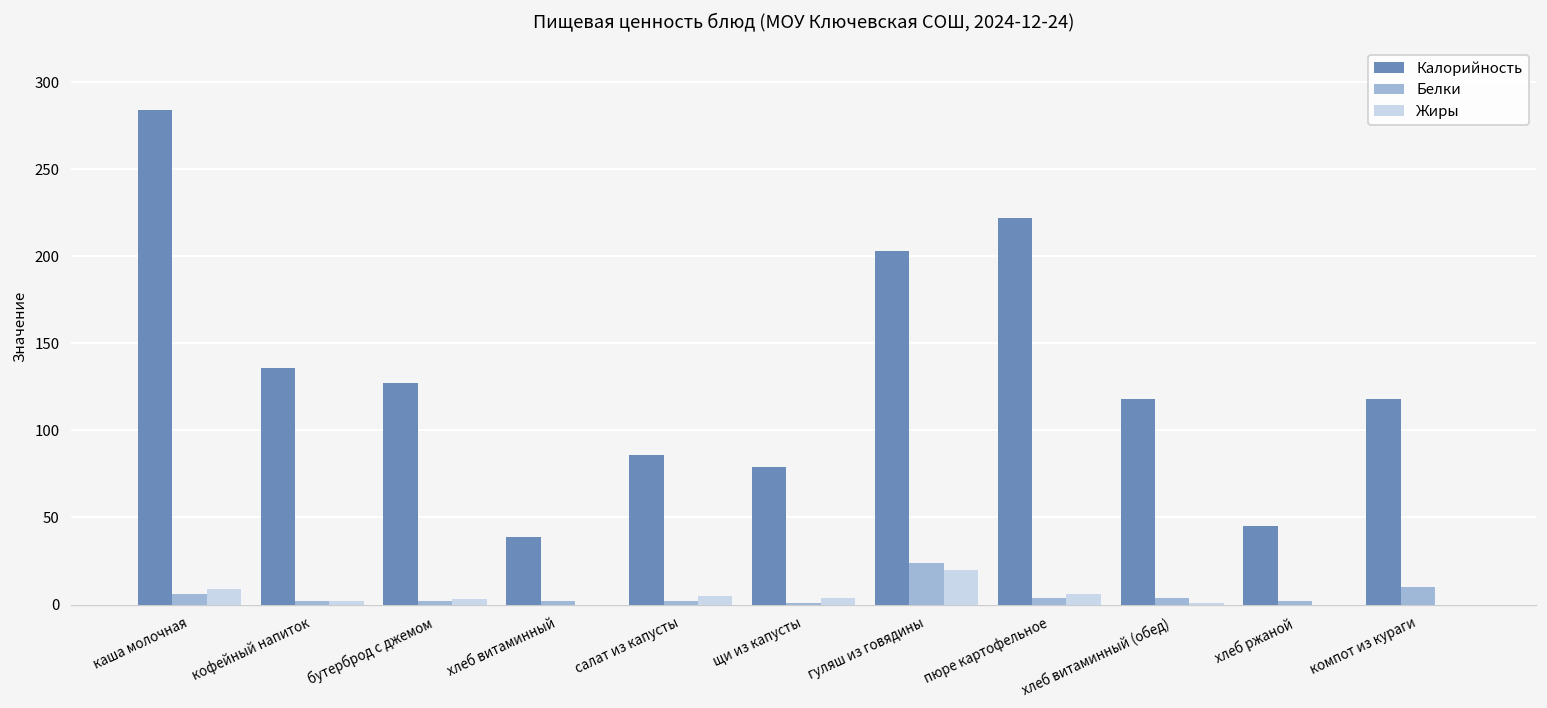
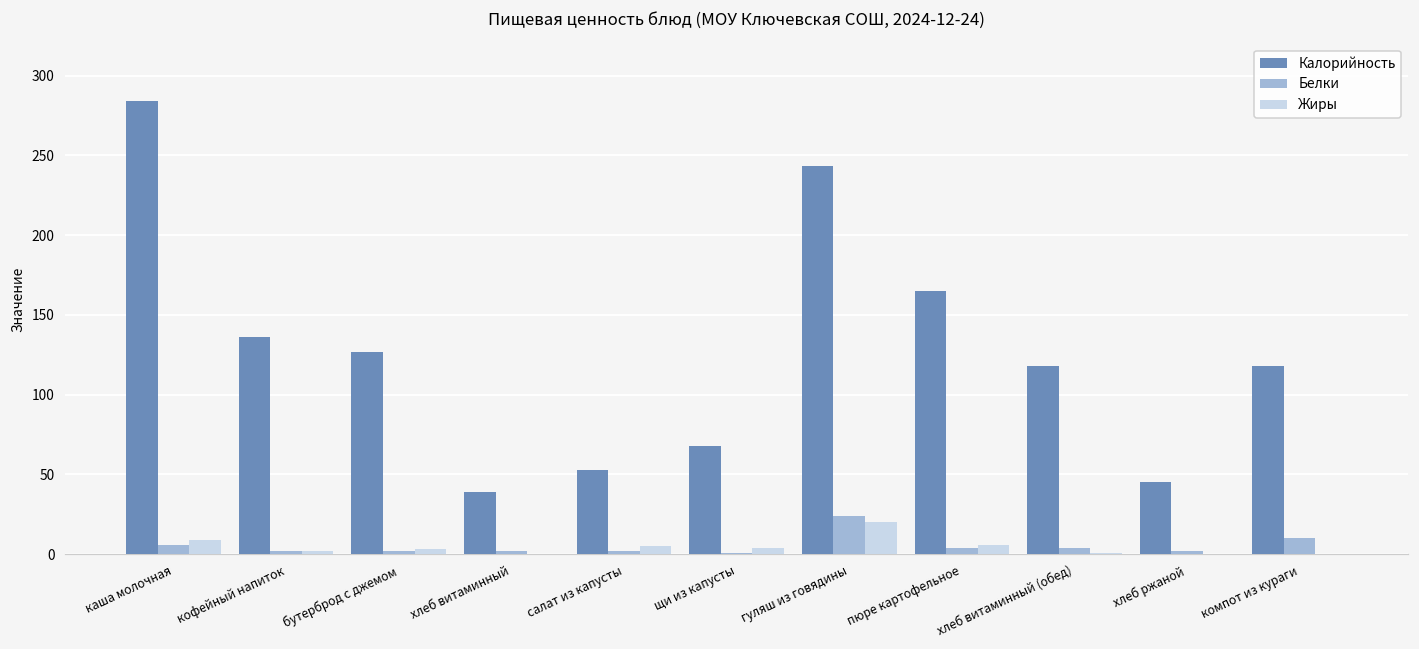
  {
    "Калорийность": {
      "каша молочная": 284,
      "кофейный напиток": 136,
      "бутерброд с джемом": 127,
      "хлеб витаминный": 39,
-     "салат из капусты": 86,
-     "щи из капусты": 79,
-     "гуляш из говядины": 203,
-     "пюре картофельное": 222,
+     "салат из капусты": 53,
+     "щи из капусты": 68,
+     "гуляш из говядины": 243,
+     "пюре картофельное": 165,
      "хлеб витаминный (обед)": 118,
      "хлеб ржаной": 45,
      "компот из кураги": 118
    }
  }
